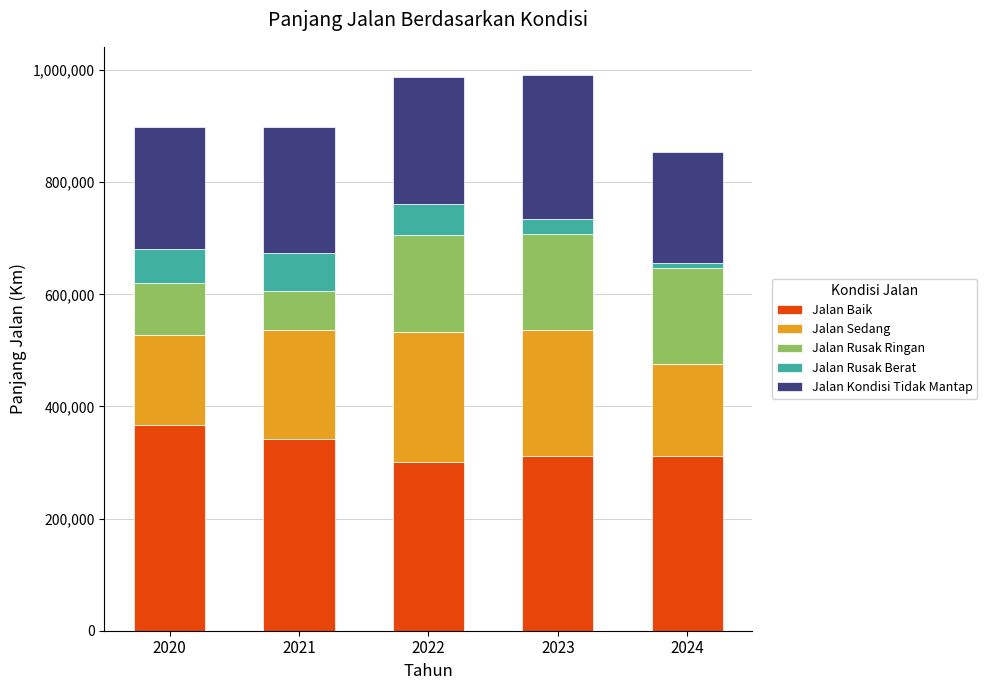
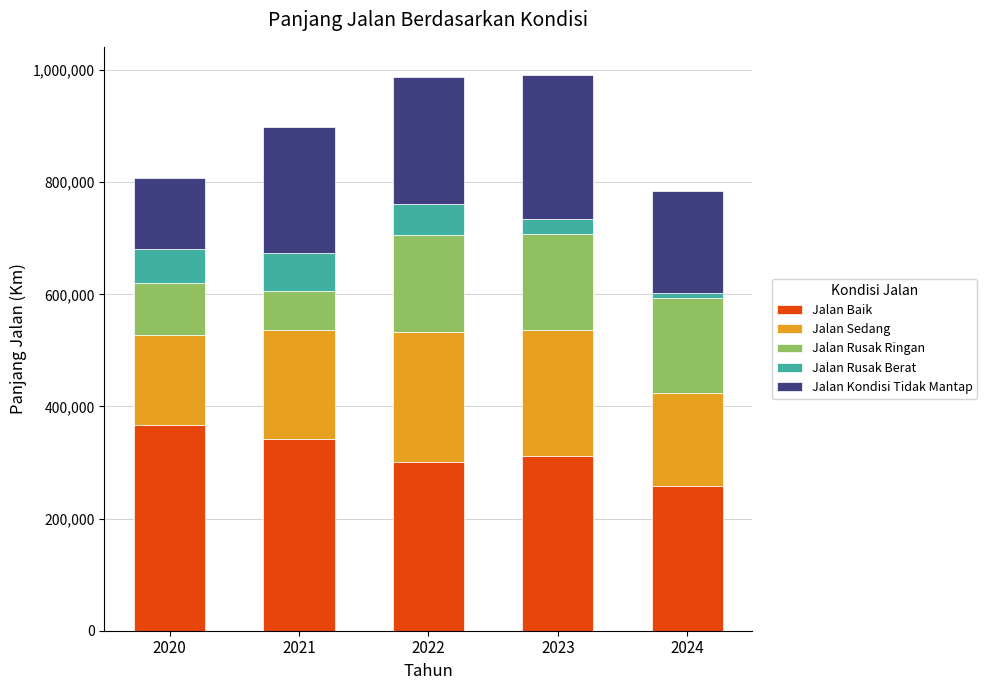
  {
    "Jalan Baik": {
      "2020": "370,000",
      "2021": "340,000",
      "2022": "300,000",
      "2023": "310,000",
-     "2024": "310,000"
+     "2024": "260,000"
    },
    "Jalan Sedang": {
      "2020": "160,000",
      "2021": "190,000",
      "2022": "230,000",
      "2023": "220,000",
      "2024": "160,000"
    },
    "Jalan Rusak Ringan": {
      "2020": "90,000",
      "2021": "70,000",
      "2022": "170,000",
      "2023": "170,000",
      "2024": "170,000"
    },
    "Jalan Rusak Berat": {
      "2020": "60,000",
      "2021": "70,000",
      "2022": "60,000",
      "2023": "30,000",
      "2024": "10,000"
    },
    "Jalan Kondisi Tidak Mantap": {
-     "2020": "220,000",
+     "2020": "130,000",
      "2021": "220,000",
      "2022": "230,000",
      "2023": "260,000",
-     "2024": "200,000"
+     "2024": "180,000"
    }
  }
